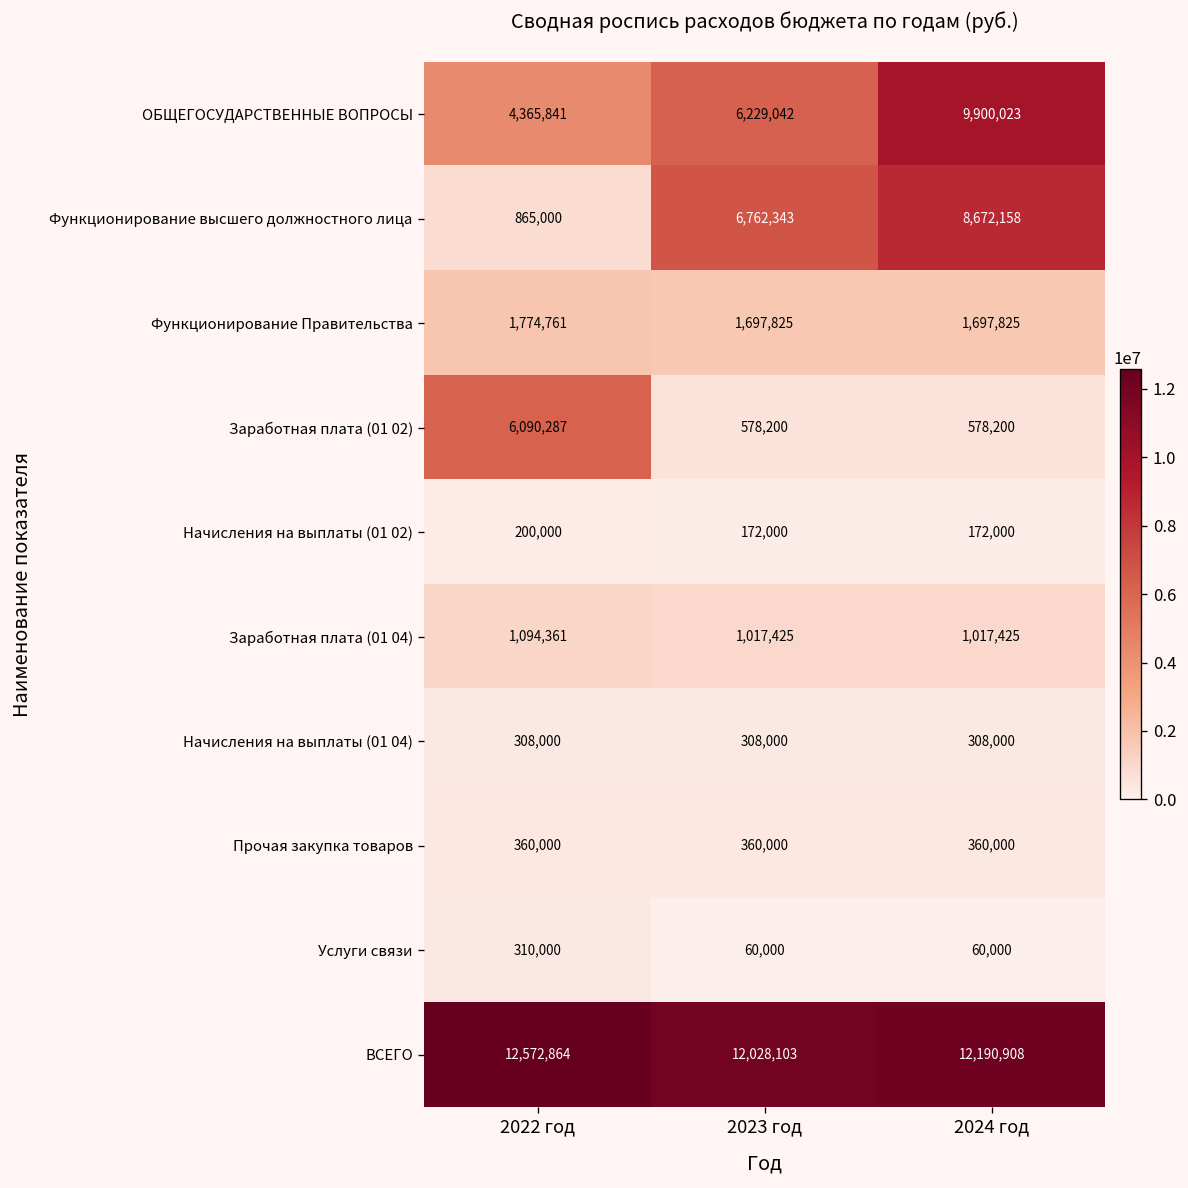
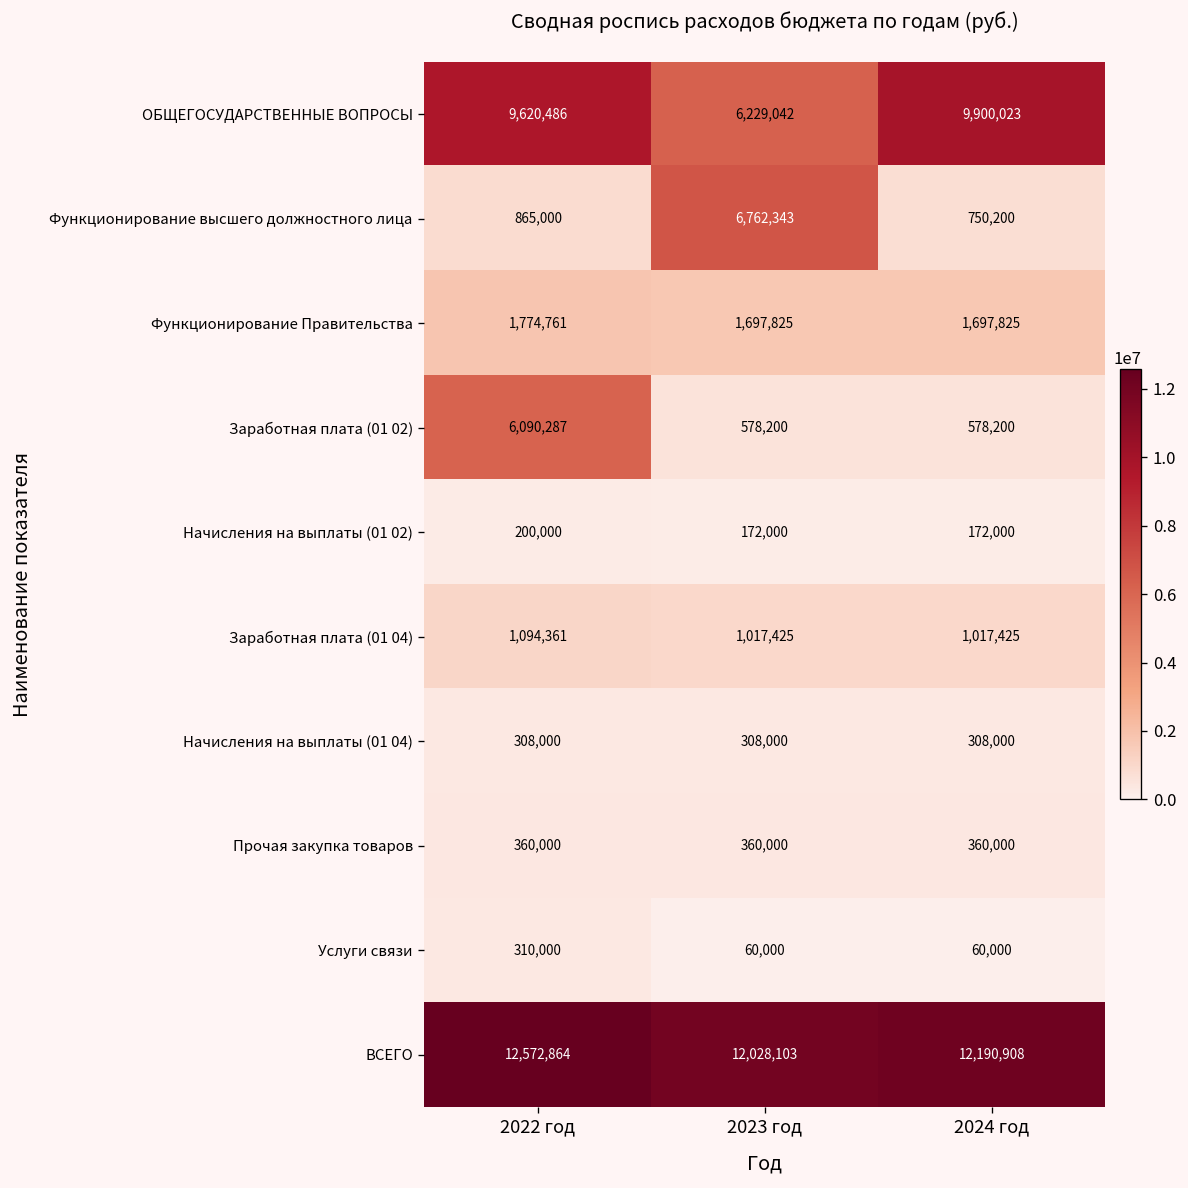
  {
    "ОБЩЕГОСУДАРСТВЕННЫЕ ВОПРОСЫ": {
-     "2022 год": "4,365,841",
+     "2022 год": "9,620,486",
      "2023 год": "6,229,042",
      "2024 год": "9,900,023"
    },
    "Функционирование высшего должностного лица": {
      "2022 год": "865,000",
      "2023 год": "6,762,343",
-     "2024 год": "8,672,158"
+     "2024 год": "750,200"
    },
    "Функционирование Правительства": {
      "2022 год": "1,774,761",
      "2023 год": "1,697,825",
      "2024 год": "1,697,825"
    },
    "Заработная плата (01 02)": {
      "2022 год": "6,090,287",
      "2023 год": "578,200",
      "2024 год": "578,200"
    },
    "Начисления на выплаты (01 02)": {
      "2022 год": "200,000",
      "2023 год": "172,000",
      "2024 год": "172,000"
    },
    "Заработная плата (01 04)": {
      "2022 год": "1,094,361",
      "2023 год": "1,017,425",
      "2024 год": "1,017,425"
    },
    "Начисления на выплаты (01 04)": {
      "2022 год": "308,000",
      "2023 год": "308,000",
      "2024 год": "308,000"
    },
    "Прочая закупка товаров": {
      "2022 год": "360,000",
      "2023 год": "360,000",
      "2024 год": "360,000"
    },
    "Услуги связи": {
      "2022 год": "310,000",
      "2023 год": "60,000",
      "2024 год": "60,000"
    },
    "ВСЕГО": {
      "2022 год": "12,572,864",
      "2023 год": "12,028,103",
      "2024 год": "12,190,908"
    }
  }
